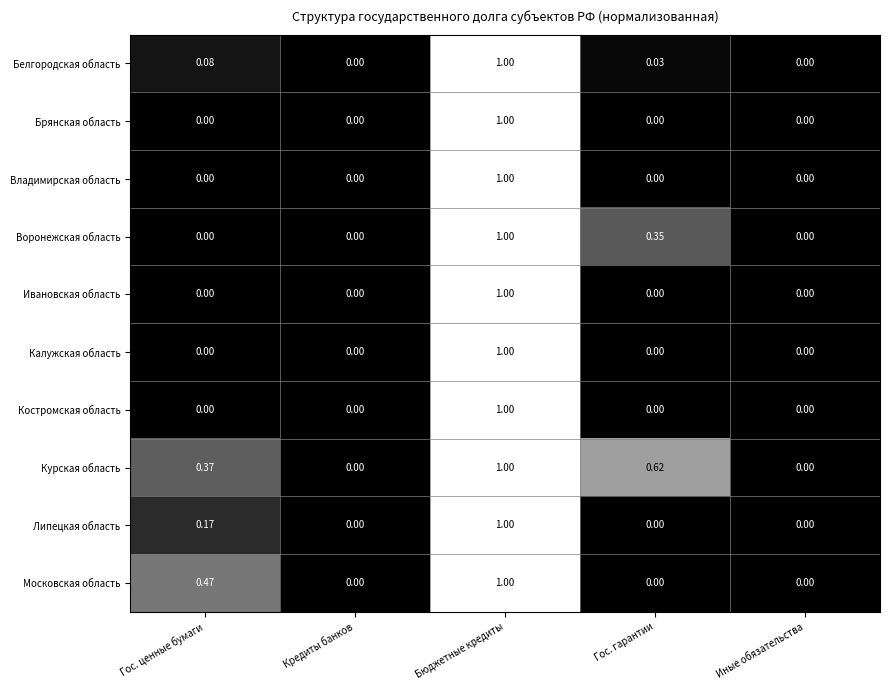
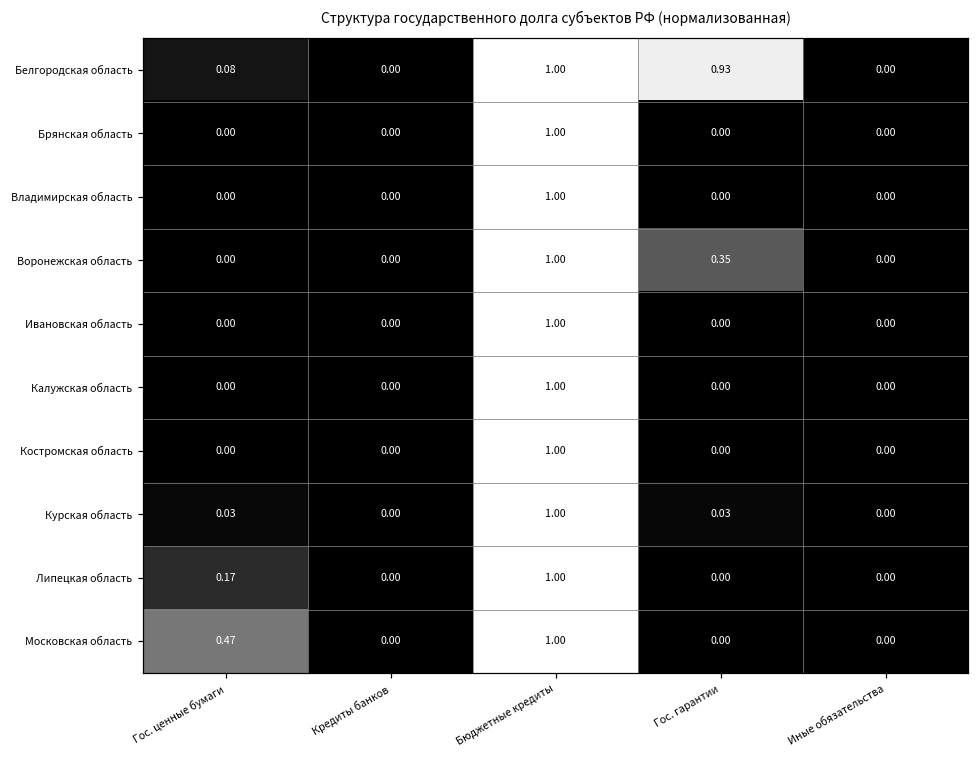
  {
    "Белгородская область": {
      "Гос. ценные бумаги": 0.08,
      "Кредиты банков": 0.00,
      "Бюджетные кредиты": 1.00,
-     "Гос. гарантии": 0.03,
+     "Гос. гарантии": 0.93,
      "Иные обязательства": 0.00
    },
    "Брянская область": {
      "Гос. ценные бумаги": 0.00,
      "Кредиты банков": 0.00,
      "Бюджетные кредиты": 1.00,
      "Гос. гарантии": 0.00,
      "Иные обязательства": 0.00
    },
    "Владимирская область": {
      "Гос. ценные бумаги": 0.00,
      "Кредиты банков": 0.00,
      "Бюджетные кредиты": 1.00,
      "Гос. гарантии": 0.00,
      "Иные обязательства": 0.00
    },
    "Воронежская область": {
      "Гос. ценные бумаги": 0.00,
      "Кредиты банков": 0.00,
      "Бюджетные кредиты": 1.00,
      "Гос. гарантии": 0.35,
      "Иные обязательства": 0.00
    },
    "Ивановская область": {
      "Гос. ценные бумаги": 0.00,
      "Кредиты банков": 0.00,
      "Бюджетные кредиты": 1.00,
      "Гос. гарантии": 0.00,
      "Иные обязательства": 0.00
    },
    "Калужская область": {
      "Гос. ценные бумаги": 0.00,
      "Кредиты банков": 0.00,
      "Бюджетные кредиты": 1.00,
      "Гос. гарантии": 0.00,
      "Иные обязательства": 0.00
    },
    "Костромская область": {
      "Гос. ценные бумаги": 0.00,
      "Кредиты банков": 0.00,
      "Бюджетные кредиты": 1.00,
      "Гос. гарантии": 0.00,
      "Иные обязательства": 0.00
    },
    "Курская область": {
-     "Гос. ценные бумаги": 0.37,
+     "Гос. ценные бумаги": 0.03,
      "Кредиты банков": 0.00,
      "Бюджетные кредиты": 1.00,
-     "Гос. гарантии": 0.62,
+     "Гос. гарантии": 0.03,
      "Иные обязательства": 0.00
    },
    "Липецкая область": {
      "Гос. ценные бумаги": 0.17,
      "Кредиты банков": 0.00,
      "Бюджетные кредиты": 1.00,
      "Гос. гарантии": 0.00,
      "Иные обязательства": 0.00
    },
    "Московская область": {
      "Гос. ценные бумаги": 0.47,
      "Кредиты банков": 0.00,
      "Бюджетные кредиты": 1.00,
      "Гос. гарантии": 0.00,
      "Иные обязательства": 0.00
    }
  }
